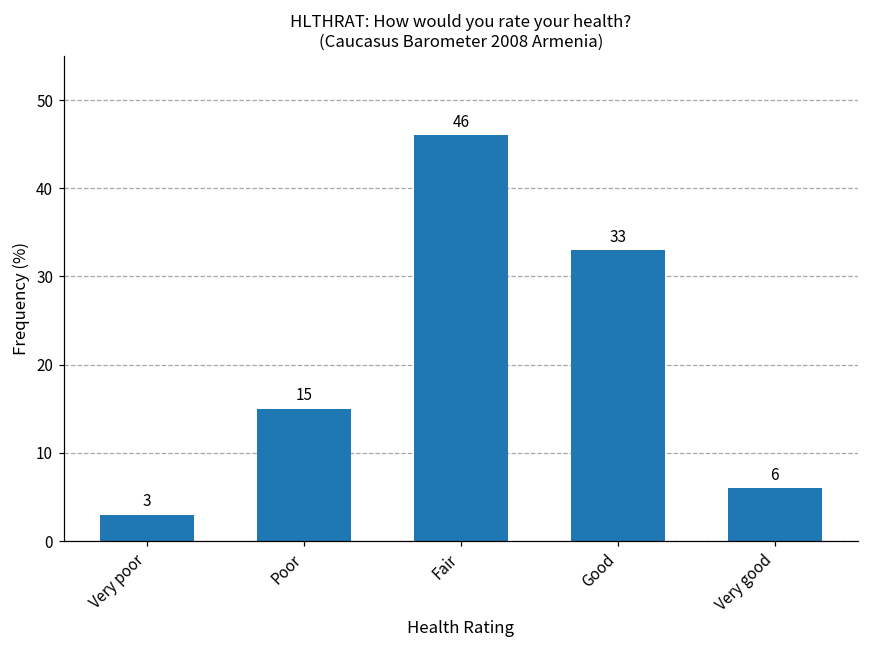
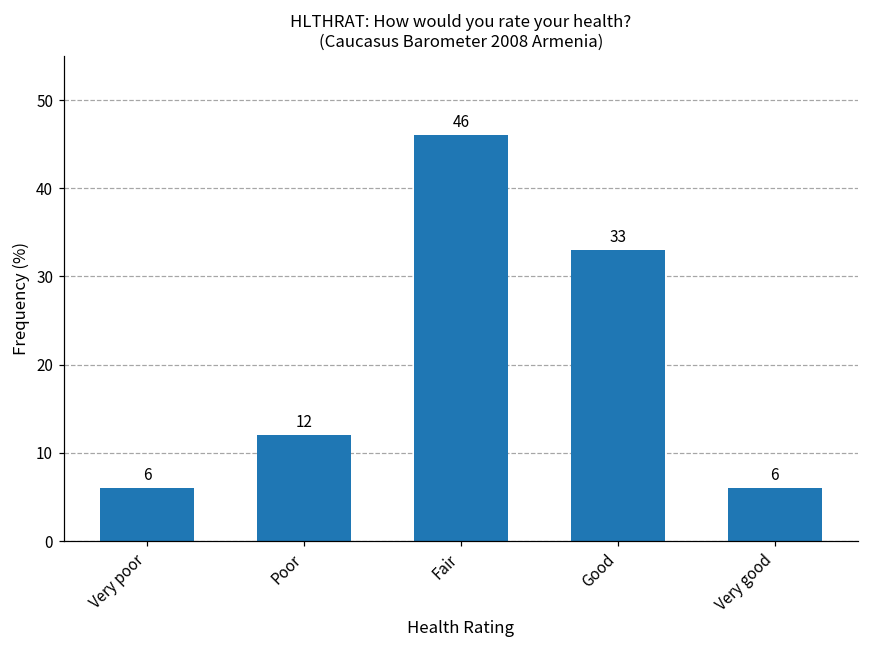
  {
-   "Very poor": 3,
-   "Poor": 15,
+   "Very poor": 6,
+   "Poor": 12,
    "Fair": 46,
    "Good": 33,
    "Very good": 6
  }
